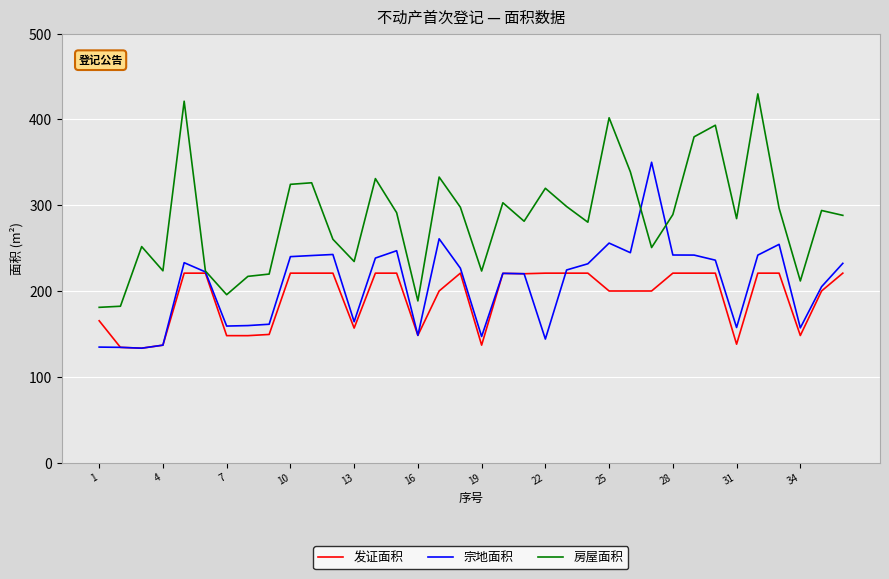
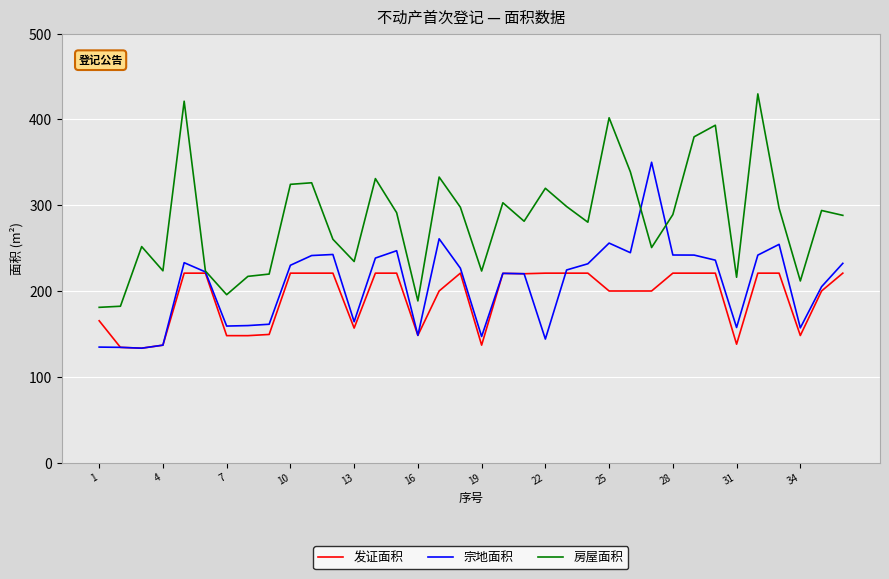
  {
    "发证面积": {
      "1": 170,
      "7": 150,
      "10": 220,
      "13": 160,
      "19": 140,
      "22": 220,
      "25": 200,
      "28": 220,
      "31": 140,
      "34": 150
    },
    "宗地面积": {
      "1": 130,
      "7": 160,
-     "10": 240,
+     "10": 230,
      "13": 160,
      "19": 150,
      "22": 140,
      "25": 260,
      "28": 240,
      "31": 160,
      "34": 160
    },
    "房屋面积": {
      "1": 180,
      "4": 220,
      "7": 200,
      "10": 320,
      "13": 230,
      "16": 190,
      "19": 220,
      "22": 320,
      "25": 400,
      "28": 290,
-     "31": 280,
+     "31": 220,
      "34": 210
    }
  }
